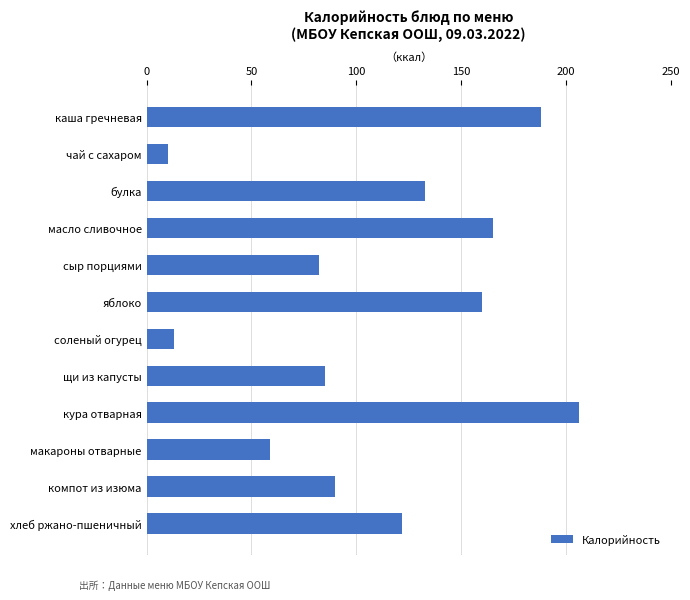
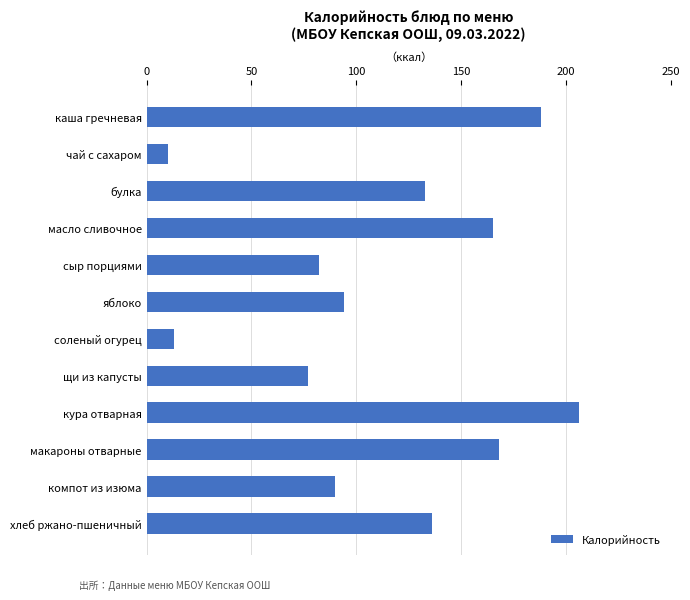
  {
    "каша гречневая": 188,
    "чай с сахаром": 10,
    "булка": 133,
    "масло сливочное": 165,
    "сыр порциями": 82,
-   "яблоко": 160,
+   "яблоко": 94,
    "соленый огурец": 13,
-   "щи из капусты": 85,
+   "щи из капусты": 77,
    "кура отварная": 206,
-   "макароны отварные": 59,
+   "макароны отварные": 168,
    "компот из изюма": 90,
-   "хлеб ржано-пшеничный": 122
+   "хлеб ржано-пшеничный": 136
  }
